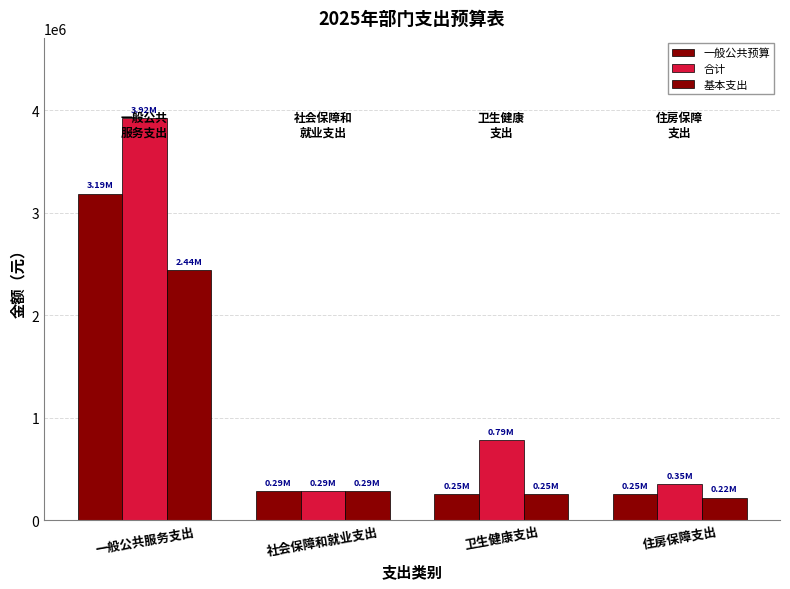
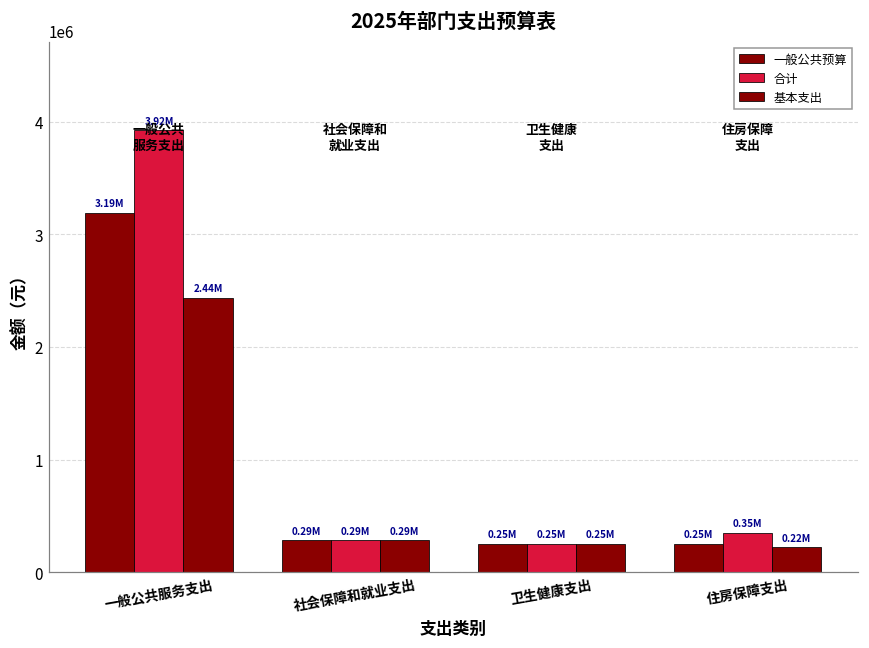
  {
    "合计": {
      "社会保障和就业支出": "0.29M",
-     "卫生健康支出": "0.79M",
+     "卫生健康支出": "0.25M",
      "住房保障支出": "0.35M"
    }
  }
